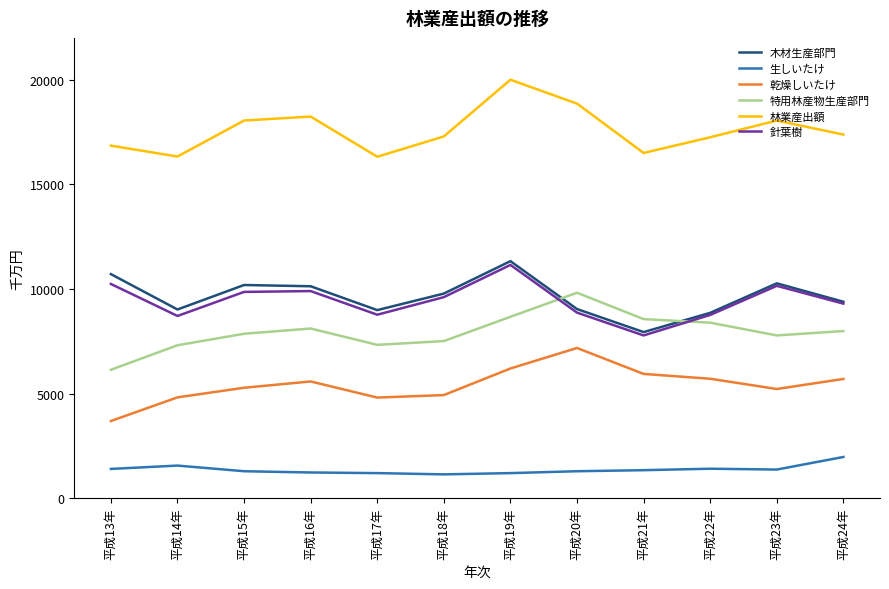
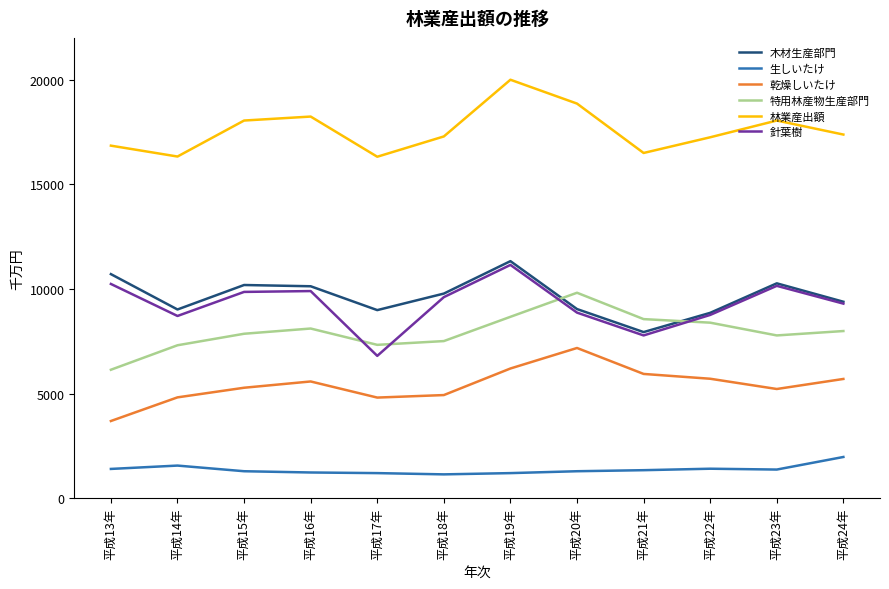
  {
    "木材生産部門": {
      "平成13年": 10700,
      "平成14年": 9000,
      "平成15年": 10200,
      "平成16年": 10100,
      "平成17年": 9000,
      "平成18年": 9800,
      "平成19年": 11300,
      "平成20年": 9000,
      "平成21年": 7900
    },
    "生しいたけ": {
      "平成13年": 1400,
      "平成14年": 1600,
      "平成15年": 1300,
      "平成16年": 1200,
      "平成17年": 1200,
      "平成18年": 1100,
      "平成19年": 1200,
      "平成20年": 1300,
      "平成21年": 1300,
      "平成22年": 1400,
      "平成23年": 1400,
      "平成24年": 2000
    },
    "乾燥しいたけ": {
      "平成13年": 3700,
      "平成14年": 4800,
      "平成15年": 5300,
      "平成16年": 5600,
      "平成17年": 4800,
      "平成18年": 4900,
      "平成19年": 6200,
      "平成20年": 7200,
      "平成21年": 5900,
      "平成22年": 5700,
      "平成23年": 5200,
      "平成24年": 5700
    },
    "特用林産物生産部門": {
      "平成13年": 6100,
      "平成14年": 7300,
      "平成15年": 7900,
      "平成16年": 8100,
      "平成17年": 7300,
      "平成18年": 7500,
      "平成19年": 8700,
      "平成20年": 9800,
      "平成21年": 8600,
      "平成22年": 8400,
      "平成23年": 7800,
      "平成24年": 8000
    },
    "林業産出額": {
      "平成13年": 16900,
      "平成14年": 16300,
      "平成15年": 18100,
      "平成16年": 18200,
      "平成17年": 16300,
      "平成18年": 17300,
      "平成19年": 20000,
      "平成20年": 18900,
      "平成21年": 16500,
      "平成22年": 17300,
      "平成23年": 18100,
      "平成24年": 17400
    },
    "針葉樹": {
      "平成13年": 10200,
      "平成14年": 8700,
      "平成15年": 9900,
      "平成16年": 9900,
-     "平成17年": 8800,
+     "平成17年": 6800,
      "平成18年": 9600,
      "平成19年": 11200,
      "平成20年": 8900,
      "平成21年": 7800
    }
  }
